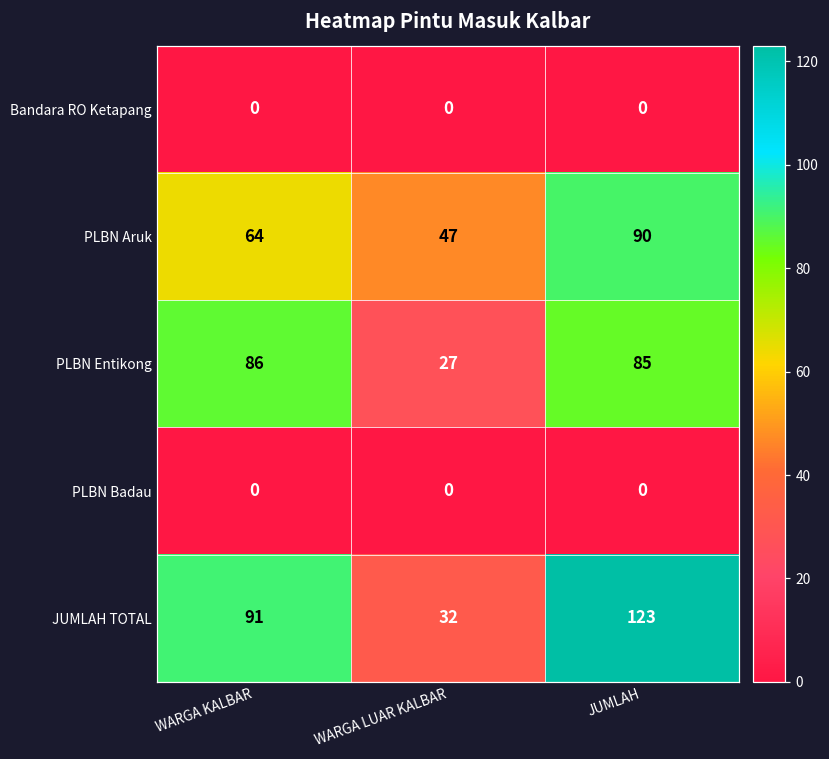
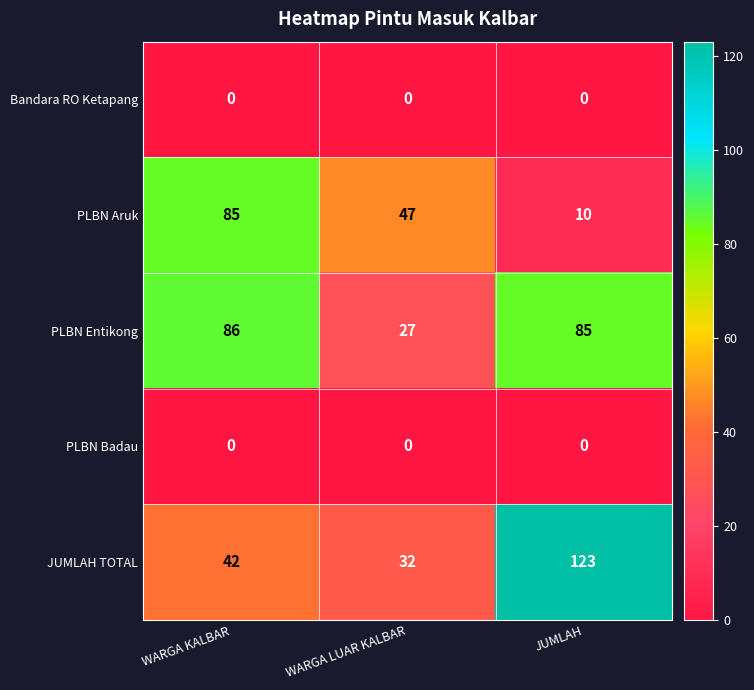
  {
    "Bandara RO Ketapang": {
      "WARGA KALBAR": 0,
      "WARGA LUAR KALBAR": 0,
      "JUMLAH": 0
    },
    "PLBN Aruk": {
-     "WARGA KALBAR": 64,
+     "WARGA KALBAR": 85,
      "WARGA LUAR KALBAR": 47,
-     "JUMLAH": 90
+     "JUMLAH": 10
    },
    "PLBN Entikong": {
      "WARGA KALBAR": 86,
      "WARGA LUAR KALBAR": 27,
      "JUMLAH": 85
    },
    "PLBN Badau": {
      "WARGA KALBAR": 0,
      "WARGA LUAR KALBAR": 0,
      "JUMLAH": 0
    },
    "JUMLAH TOTAL": {
-     "WARGA KALBAR": 91,
+     "WARGA KALBAR": 42,
      "WARGA LUAR KALBAR": 32,
      "JUMLAH": 123
    }
  }
